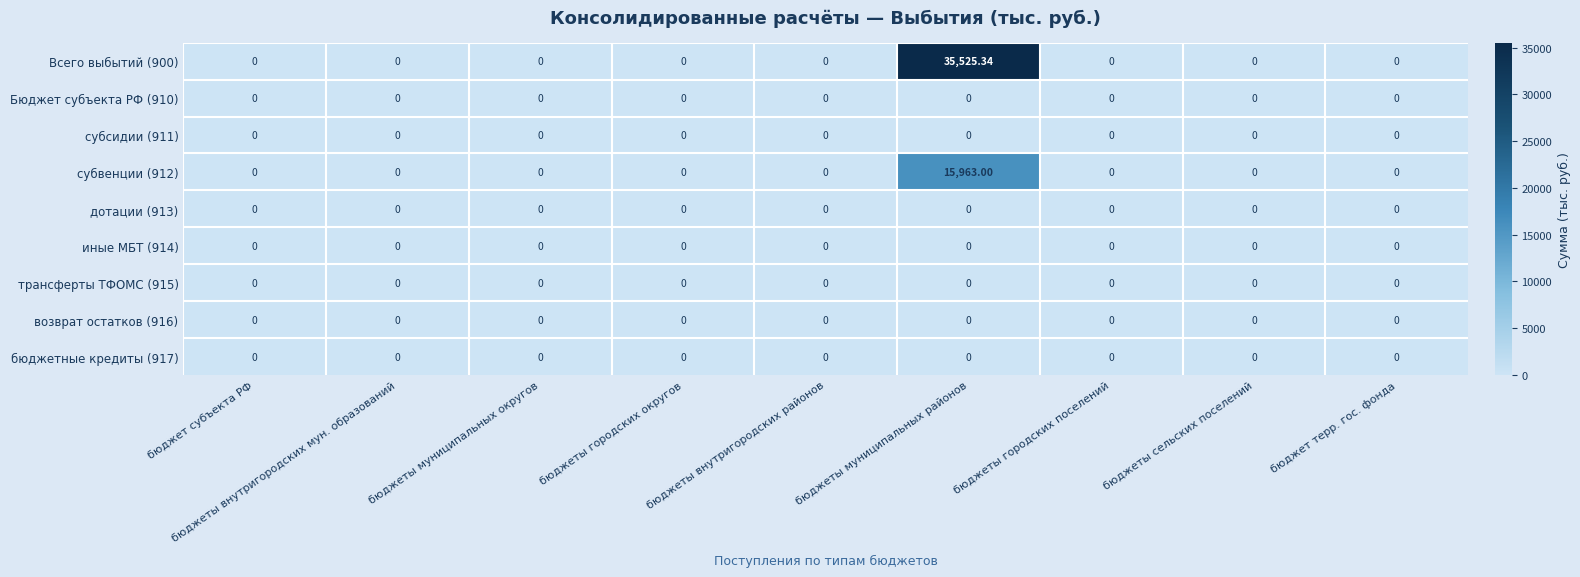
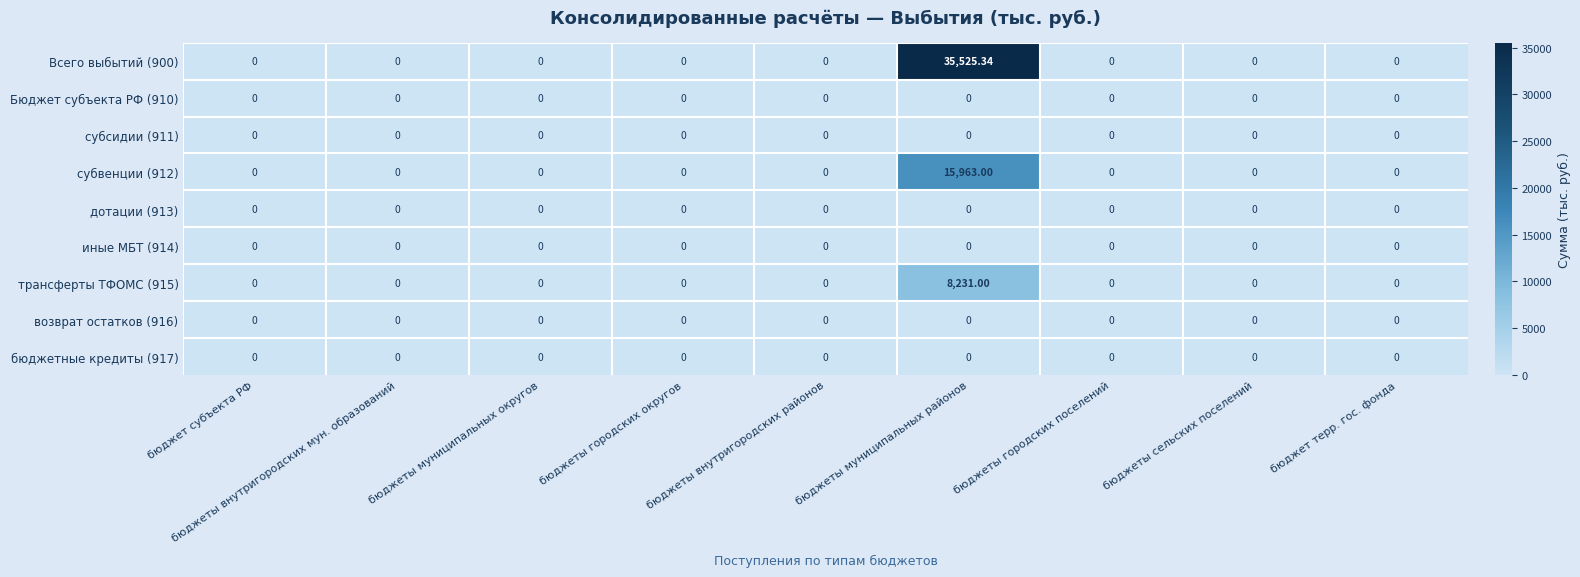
  {
    "Всего выбытий (900)": {
      "бюджет субъекта РФ": "0",
      "бюджеты внутригородских мун. образований": "0",
      "бюджеты муниципальных округов": "0",
      "бюджеты городских округов": "0",
      "бюджеты внутригородских районов": "0",
      "бюджеты муниципальных районов": "35,525.34",
      "бюджеты городских поселений": "0",
      "бюджеты сельских поселений": "0",
      "бюджет терр. гос. фонда": "0"
    },
    "Бюджет субъекта РФ (910)": {
      "бюджет субъекта РФ": "0",
      "бюджеты внутригородских мун. образований": "0",
      "бюджеты муниципальных округов": "0",
      "бюджеты городских округов": "0",
      "бюджеты внутригородских районов": "0",
      "бюджеты муниципальных районов": "0",
      "бюджеты городских поселений": "0",
      "бюджеты сельских поселений": "0",
      "бюджет терр. гос. фонда": "0"
    },
    "субсидии (911)": {
      "бюджет субъекта РФ": "0",
      "бюджеты внутригородских мун. образований": "0",
      "бюджеты муниципальных округов": "0",
      "бюджеты городских округов": "0",
      "бюджеты внутригородских районов": "0",
      "бюджеты муниципальных районов": "0",
      "бюджеты городских поселений": "0",
      "бюджеты сельских поселений": "0",
      "бюджет терр. гос. фонда": "0"
    },
    "субвенции (912)": {
      "бюджет субъекта РФ": "0",
      "бюджеты внутригородских мун. образований": "0",
      "бюджеты муниципальных округов": "0",
      "бюджеты городских округов": "0",
      "бюджеты внутригородских районов": "0",
      "бюджеты муниципальных районов": "15,963.00",
      "бюджеты городских поселений": "0",
      "бюджеты сельских поселений": "0",
      "бюджет терр. гос. фонда": "0"
    },
    "дотации (913)": {
      "бюджет субъекта РФ": "0",
      "бюджеты внутригородских мун. образований": "0",
      "бюджеты муниципальных округов": "0",
      "бюджеты городских округов": "0",
      "бюджеты внутригородских районов": "0",
      "бюджеты муниципальных районов": "0",
      "бюджеты городских поселений": "0",
      "бюджеты сельских поселений": "0",
      "бюджет терр. гос. фонда": "0"
    },
    "иные МБТ (914)": {
      "бюджет субъекта РФ": "0",
      "бюджеты внутригородских мун. образований": "0",
      "бюджеты муниципальных округов": "0",
      "бюджеты городских округов": "0",
      "бюджеты внутригородских районов": "0",
      "бюджеты муниципальных районов": "0",
      "бюджеты городских поселений": "0",
      "бюджеты сельских поселений": "0",
      "бюджет терр. гос. фонда": "0"
    },
    "трансферты ТФОМС (915)": {
      "бюджет субъекта РФ": "0",
      "бюджеты внутригородских мун. образований": "0",
      "бюджеты муниципальных округов": "0",
      "бюджеты городских округов": "0",
      "бюджеты внутригородских районов": "0",
-     "бюджеты муниципальных районов": "0",
+     "бюджеты муниципальных районов": "8,231.00",
      "бюджеты городских поселений": "0",
      "бюджеты сельских поселений": "0",
      "бюджет терр. гос. фонда": "0"
    },
    "возврат остатков (916)": {
      "бюджет субъекта РФ": "0",
      "бюджеты внутригородских мун. образований": "0",
      "бюджеты муниципальных округов": "0",
      "бюджеты городских округов": "0",
      "бюджеты внутригородских районов": "0",
      "бюджеты муниципальных районов": "0",
      "бюджеты городских поселений": "0",
      "бюджеты сельских поселений": "0",
      "бюджет терр. гос. фонда": "0"
    },
    "бюджетные кредиты (917)": {
      "бюджет субъекта РФ": "0",
      "бюджеты внутригородских мун. образований": "0",
      "бюджеты муниципальных округов": "0",
      "бюджеты городских округов": "0",
      "бюджеты внутригородских районов": "0",
      "бюджеты муниципальных районов": "0",
      "бюджеты городских поселений": "0",
      "бюджеты сельских поселений": "0",
      "бюджет терр. гос. фонда": "0"
    }
  }
